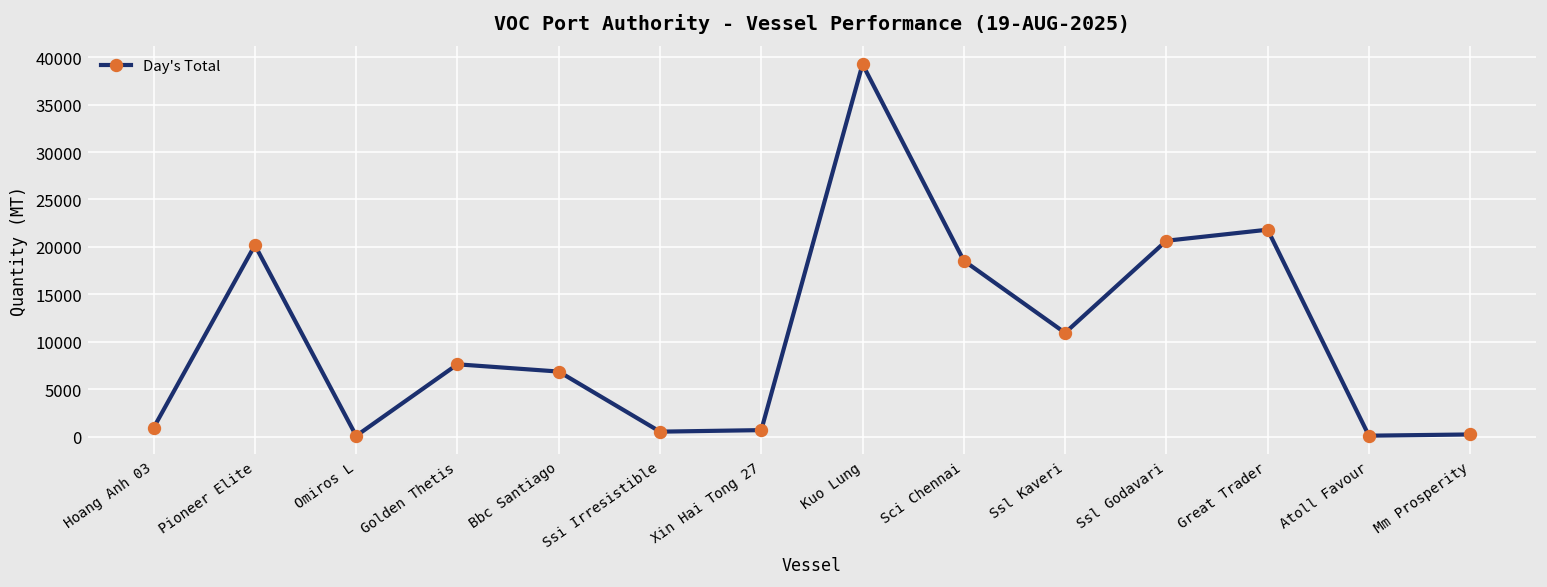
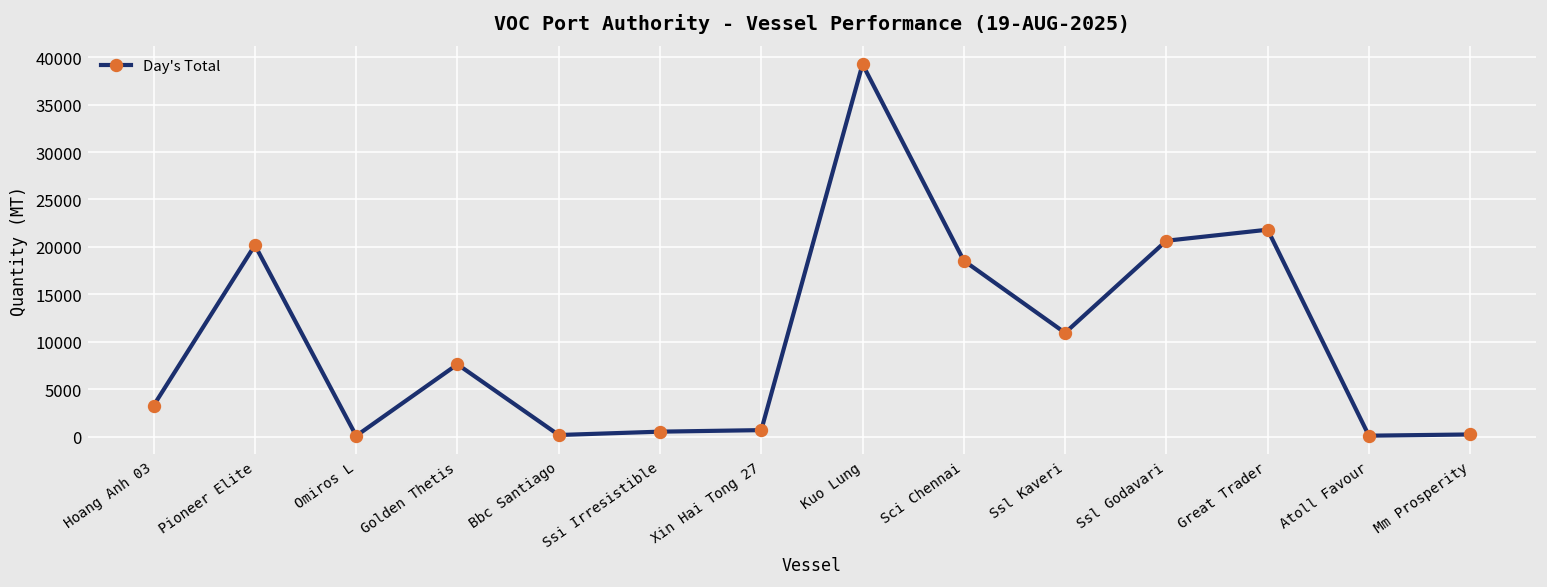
  {
-   "Hoang Anh 03": 1000,
+   "Hoang Anh 03": 3000,
    "Pioneer Elite": 20000,
    "Omiros L": 0,
    "Golden Thetis": 8000,
-   "Bbc Santiago": 7000,
+   "Bbc Santiago": 0,
    "Ssi Irresistible": 1000,
    "Xin Hai Tong 27": 1000,
    "Kuo Lung": 39000,
    "Sci Chennai": 19000,
    "Ssl Kaveri": 11000,
    "Ssl Godavari": 21000,
    "Great Trader": 22000,
    "Atoll Favour": 0,
    "Mm Prosperity": 0
  }
